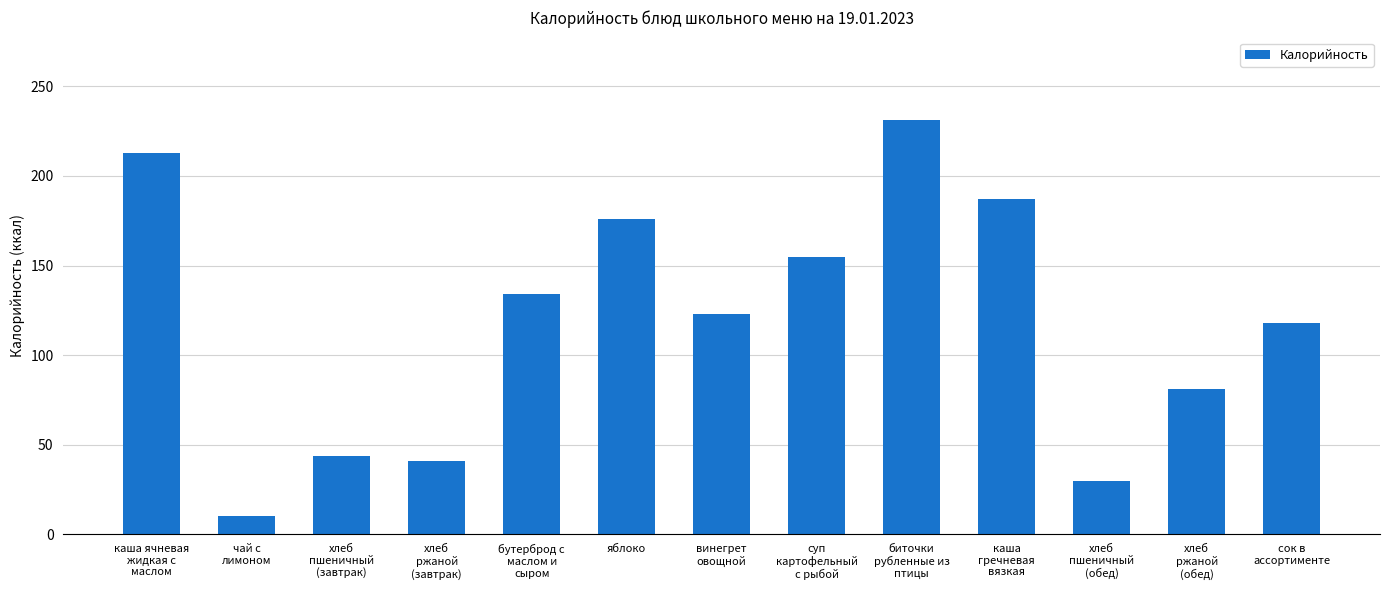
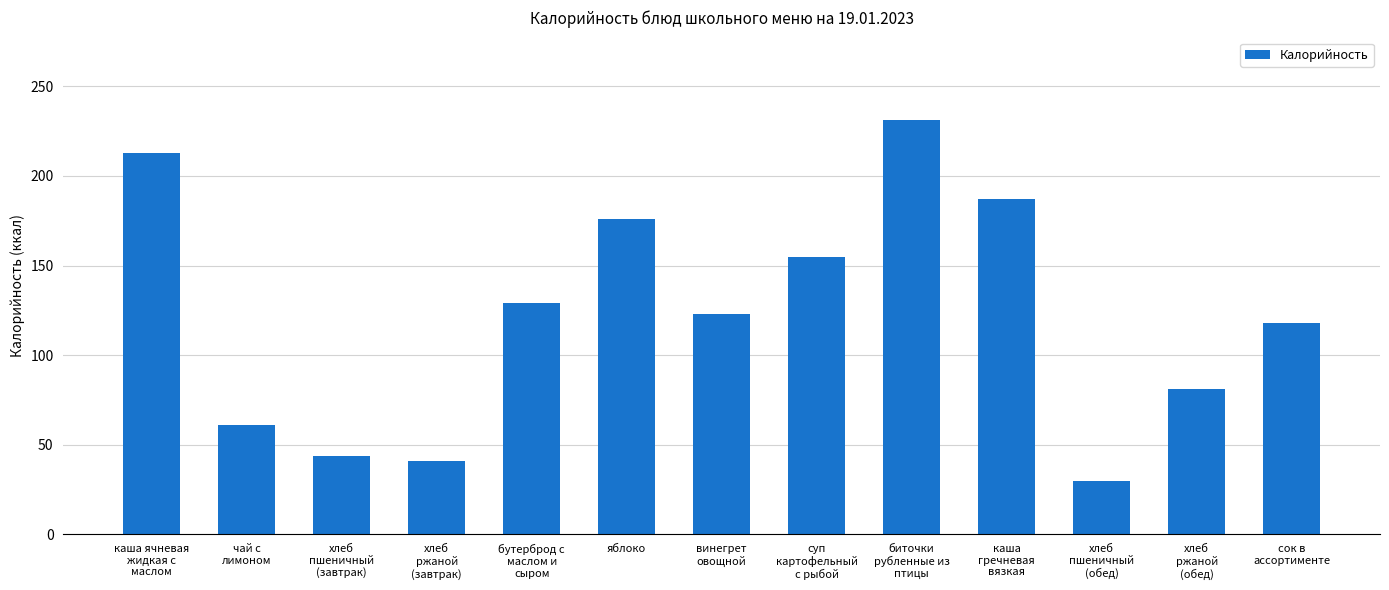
  {
    "каша ячневая жидкая с маслом": 213,
-   "чай с лимоном": 10,
+   "чай с лимоном": 61,
    "хлеб пшеничный (завтрак)": 44,
    "хлеб ржаной (завтрак)": 41,
-   "бутерброд с маслом и сыром": 134,
+   "бутерброд с маслом и сыром": 129,
    "яблоко": 176,
    "винегрет овощной": 123,
    "суп картофельный с рыбой": 155,
    "биточки рубленные из птицы": 231,
    "каша гречневая вязкая": 187,
    "хлеб пшеничный (обед)": 30,
    "хлеб ржаной (обед)": 81,
    "сок в ассортименте": 118
  }
